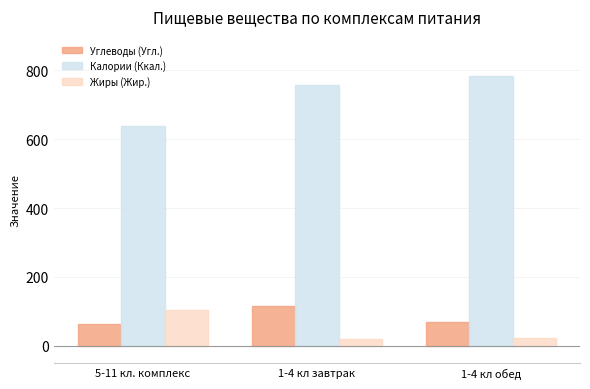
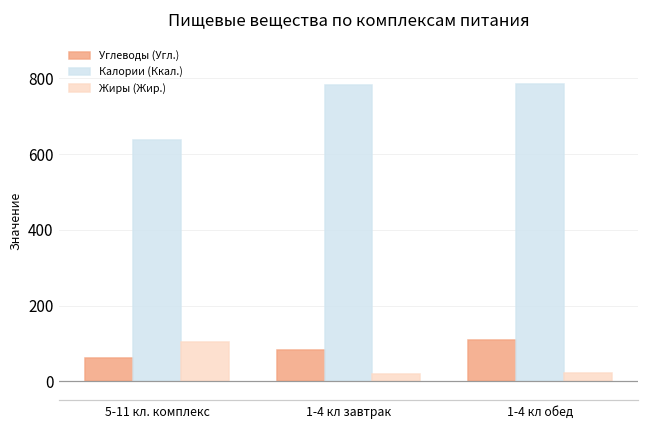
  {
    "Углеводы (Угл.)": {
      "5-11 кл. комплекс": 60,
-     "1-4 кл завтрак": 120,
-     "1-4 кл обед": 70
+     "1-4 кл завтрак": 80,
+     "1-4 кл обед": 110
    },
    "Калории (Ккал.)": {
      "5-11 кл. комплекс": 640,
-     "1-4 кл завтрак": 760,
+     "1-4 кл завтрак": 780,
      "1-4 кл обед": 780
    },
    "Жиры (Жир.)": {
      "5-11 кл. комплекс": 100,
      "1-4 кл завтрак": 20,
      "1-4 кл обед": 20
    }
  }
